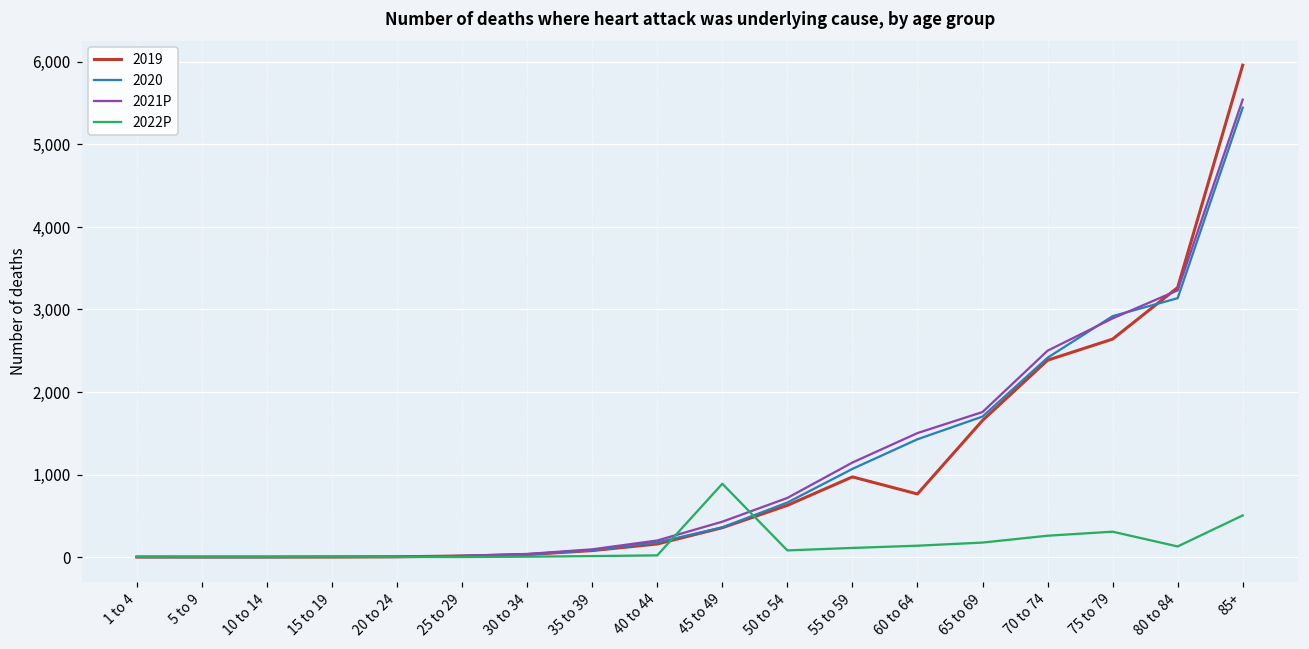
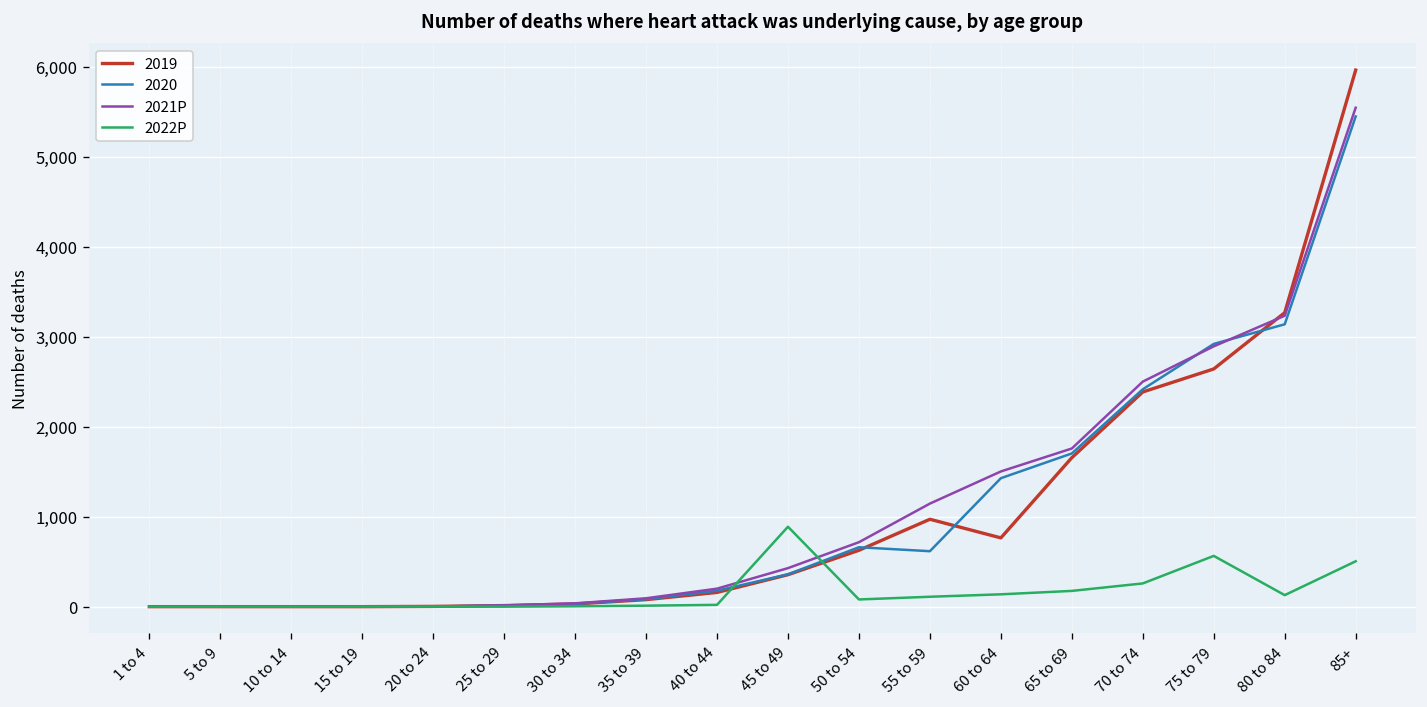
  {
    "2019": {
      "55 to 59": "1,000",
      "60 to 64": "800",
      "65 to 69": "1,700",
      "75 to 79": "2,600",
      "85+": "6,000"
    },
    "2020": {
-     "55 to 59": "1,100",
+     "55 to 59": "600",
      "60 to 64": "1,400",
      "65 to 69": "1,700",
      "80 to 84": "3,100",
      "85+": "5,400"
    },
    "2021P": {
      "45 to 49": "400",
      "50 to 54": "700",
      "55 to 59": "1,100",
      "60 to 64": "1,500",
      "65 to 69": "1,800",
      "70 to 74": "2,500",
      "85+": "5,500"
    },
    "2022P": {
      "35 to 39": "0",
      "40 to 44": "0",
      "45 to 49": "900",
      "50 to 54": "100",
      "55 to 59": "100",
      "60 to 64": "100",
      "65 to 69": "200",
      "70 to 74": "300",
-     "75 to 79": "300",
+     "75 to 79": "600",
      "80 to 84": "100",
      "85+": "500"
    }
  }
